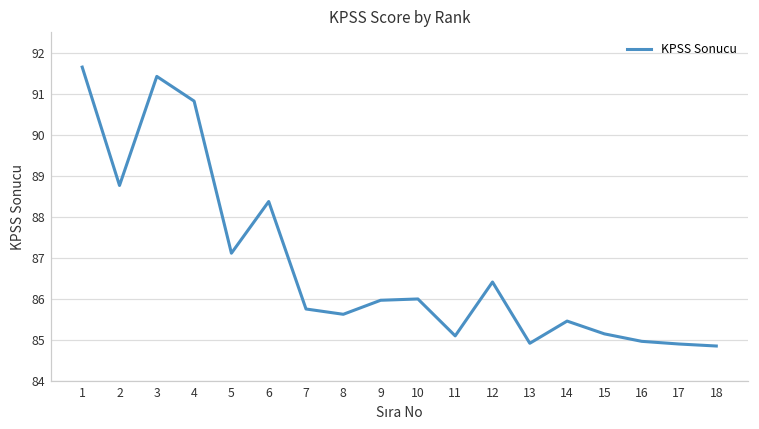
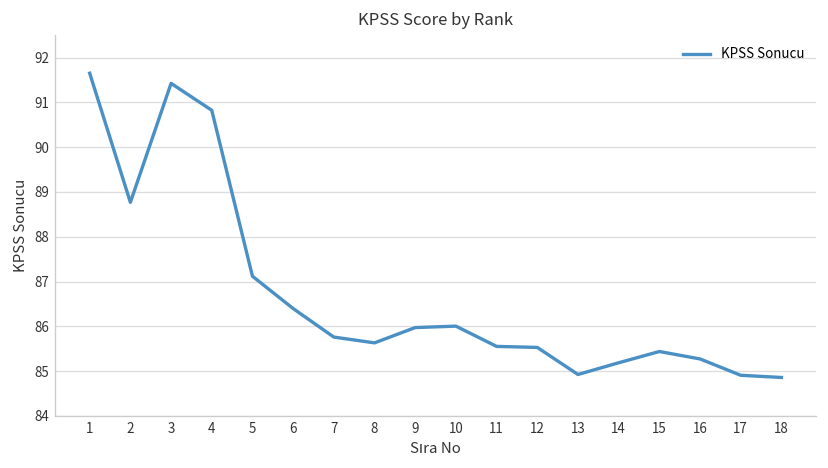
  {
    "1": 91.7,
    "2": 88.8,
    "3": 91.4,
    "4": 90.8,
    "5": 87.1,
-   "6": 88.4,
+   "6": 86.4,
    "7": 85.8,
    "8": 85.6,
    "9": 86.0,
    "10": 86.0,
-   "11": 85.1,
-   "12": 86.4,
+   "11": 85.6,
+   "12": 85.5,
    "13": 84.9,
-   "14": 85.5,
-   "15": 85.2,
-   "16": 85.0,
+   "14": 85.2,
+   "15": 85.4,
+   "16": 85.3,
    "17": 84.9,
    "18": 84.9
  }
